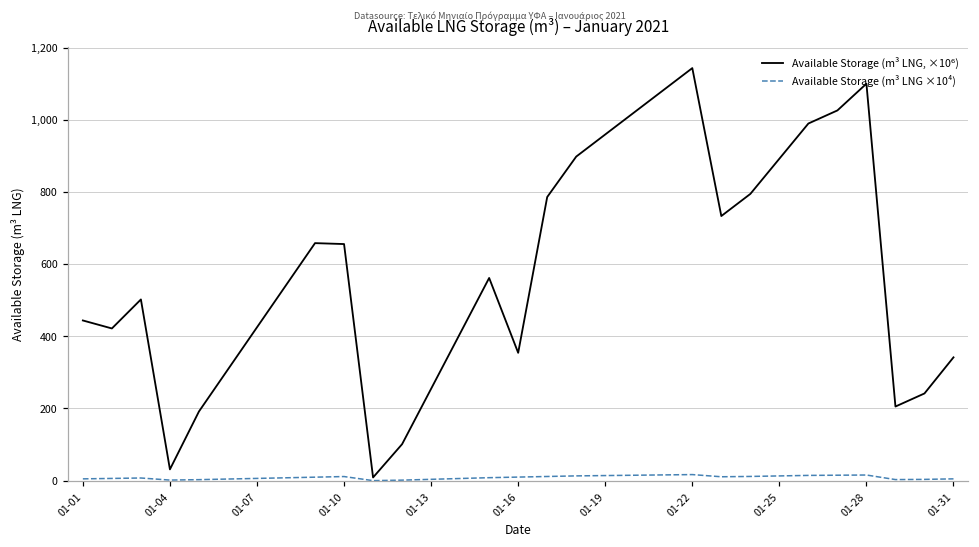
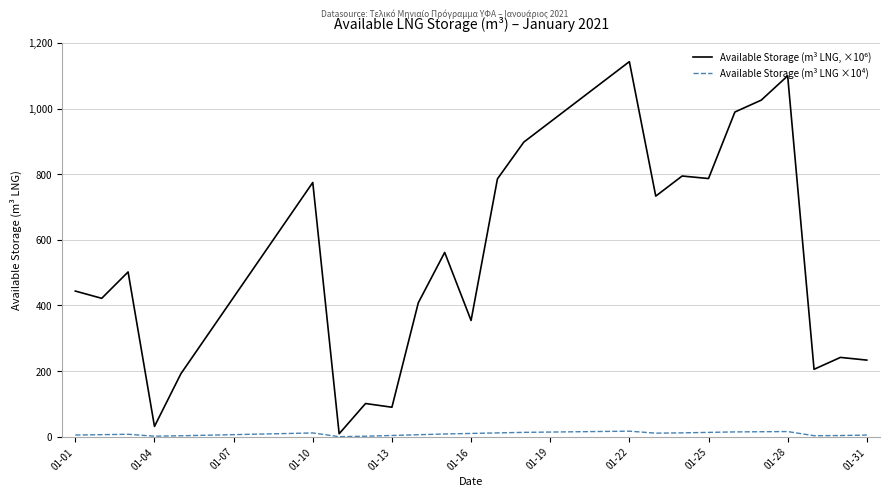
  {
    "Available Storage (m³ LNG, ×10⁶)": {
      "01-01": "440",
      "01-04": "30",
      "01-07": "420",
-     "01-10": "660",
-     "01-13": "250",
+     "01-10": "770",
+     "01-13": "90",
      "01-16": "350",
      "01-19": "960",
      "01-22": "1,140",
-     "01-25": "890",
+     "01-25": "790",
      "01-28": "1,100",
-     "01-31": "340"
+     "01-31": "230"
    },
    "Available Storage (m³ LNG ×10⁴)": {
      "01-01": "10",
      "01-04": "0",
      "01-07": "10",
      "01-10": "10",
      "01-13": "0",
      "01-16": "10",
      "01-19": "10",
      "01-22": "20",
      "01-25": "10",
      "01-28": "20",
      "01-31": "10"
    }
  }
